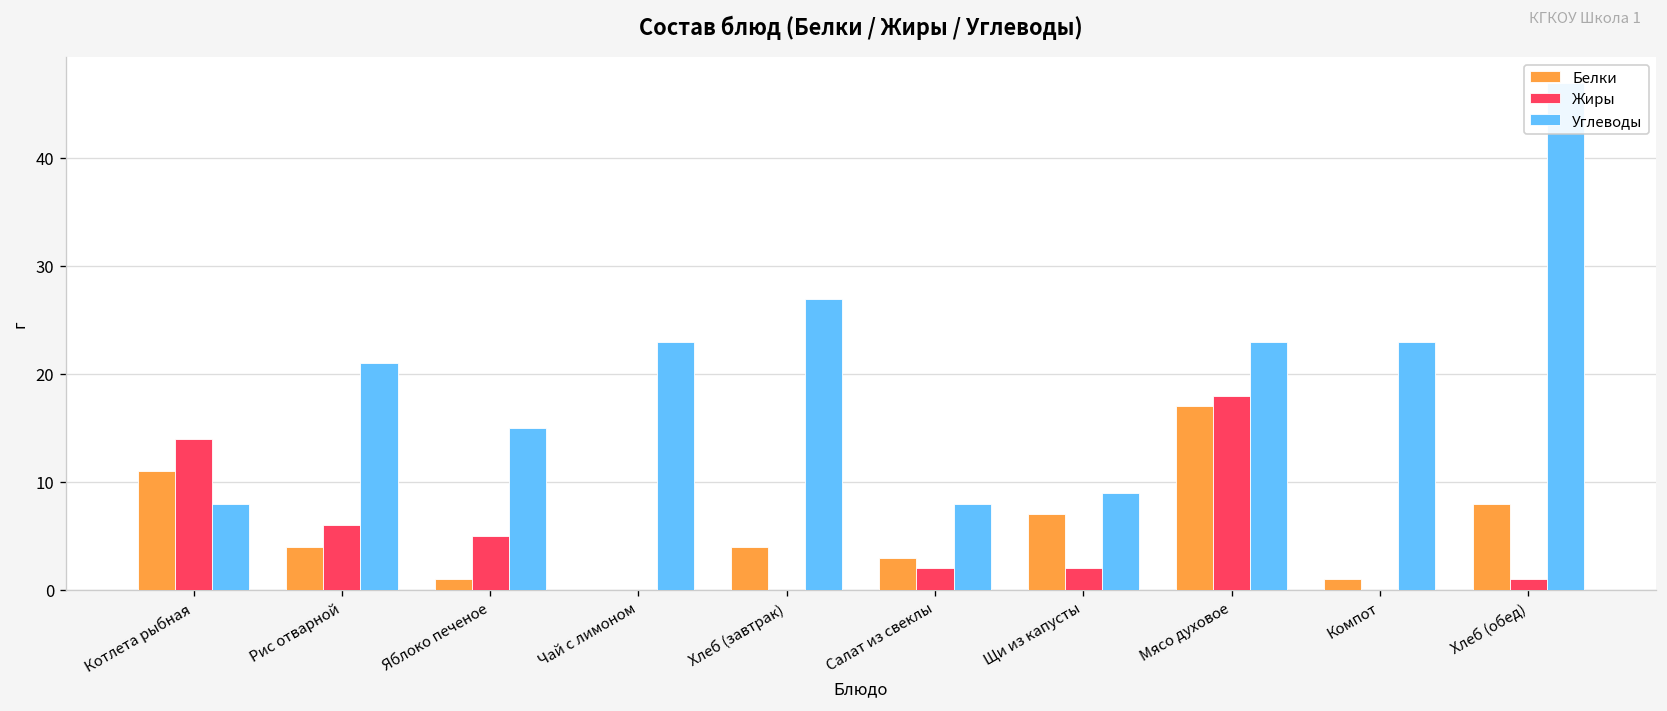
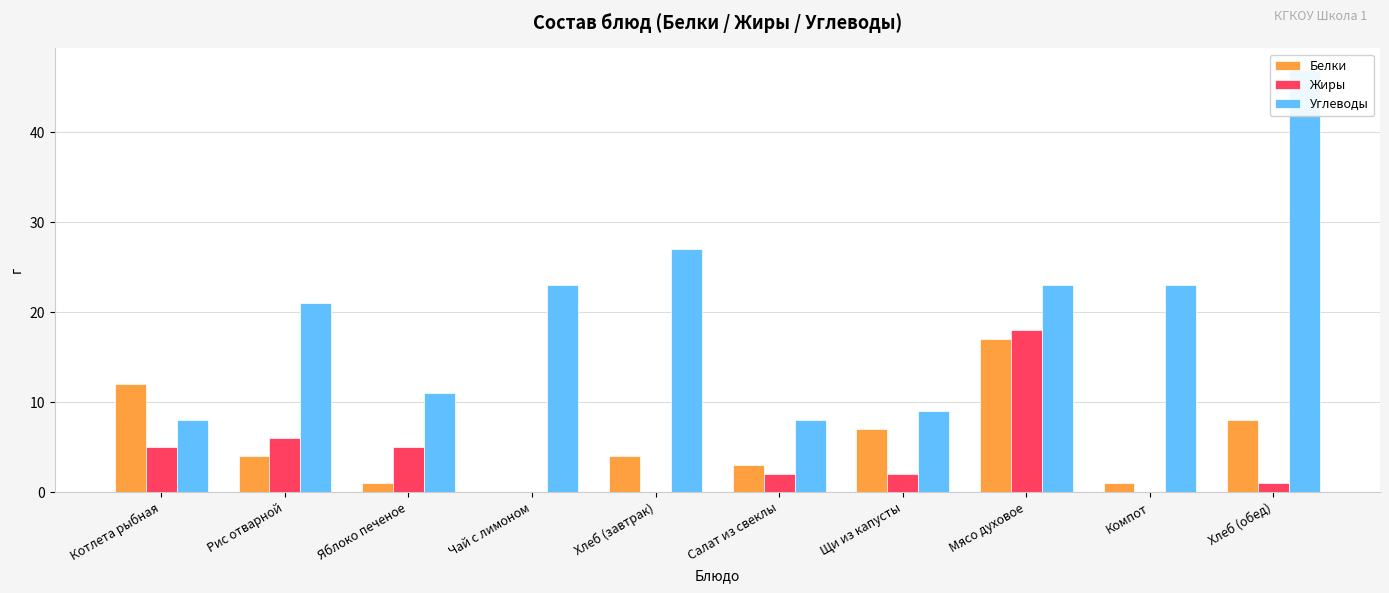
  {
    "Белки": {
-     "Котлета рыбная": 11,
+     "Котлета рыбная": 12,
      "Рис отварной": 4,
      "Яблоко печеное": 1,
      "Чай с лимоном": 0,
      "Хлеб (завтрак)": 4,
      "Салат из свеклы": 3,
      "Щи из капусты": 7,
      "Мясо духовое": 17,
      "Компот": 1,
      "Хлеб (обед)": 8
    },
    "Жиры": {
-     "Котлета рыбная": 14,
+     "Котлета рыбная": 5,
      "Рис отварной": 6,
      "Яблоко печеное": 5,
      "Чай с лимоном": 0,
      "Хлеб (завтрак)": 0,
      "Салат из свеклы": 2,
      "Щи из капусты": 2,
      "Мясо духовое": 18,
      "Компот": 0,
      "Хлеб (обед)": 1
    },
    "Углеводы": {
      "Котлета рыбная": 8,
      "Рис отварной": 21,
-     "Яблоко печеное": 15,
+     "Яблоко печеное": 11,
      "Чай с лимоном": 23,
      "Хлеб (завтрак)": 27,
      "Салат из свеклы": 8,
      "Щи из капусты": 9,
      "Мясо духовое": 23,
      "Компот": 23
    }
  }
